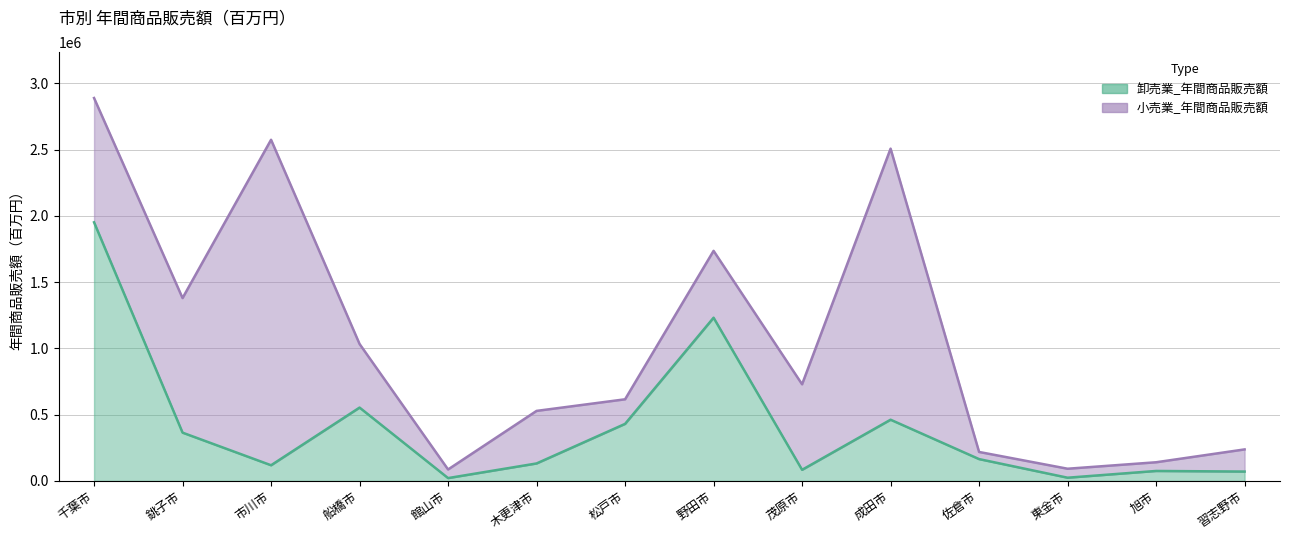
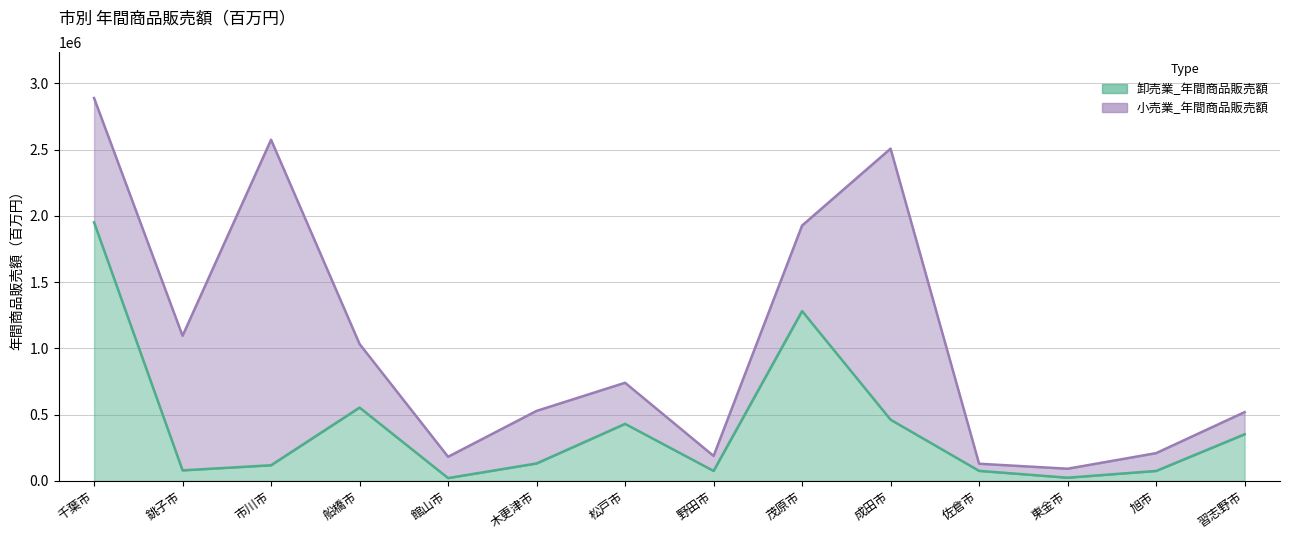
  {
    "卸売業_年間商品販売額": {
      "千葉市": 1950000,
-     "銚子市": 360000,
+     "銚子市": 80000,
      "市川市": 120000,
      "船橋市": 550000,
      "館山市": 20000,
      "木更津市": 130000,
      "松戸市": 430000,
-     "野田市": 1230000,
-     "茂原市": 80000,
+     "野田市": 80000,
+     "茂原市": 1280000,
      "成田市": 460000,
-     "佐倉市": 160000,
+     "佐倉市": 80000,
      "東金市": 20000,
      "旭市": 80000,
-     "習志野市": 70000
+     "習志野市": 350000
    },
    "小売業_年間商品販売額": {
      "千葉市": 940000,
      "銚子市": 1020000,
      "市川市": 2460000,
      "船橋市": 480000,
-     "館山市": 60000,
+     "館山市": 160000,
      "木更津市": 400000,
-     "松戸市": 190000,
-     "野田市": 500000,
+     "松戸市": 310000,
+     "野田市": 110000,
      "茂原市": 650000,
      "成田市": 2050000,
      "佐倉市": 50000,
      "東金市": 70000,
-     "旭市": 70000,
+     "旭市": 130000,
      "習志野市": 170000
    }
  }
